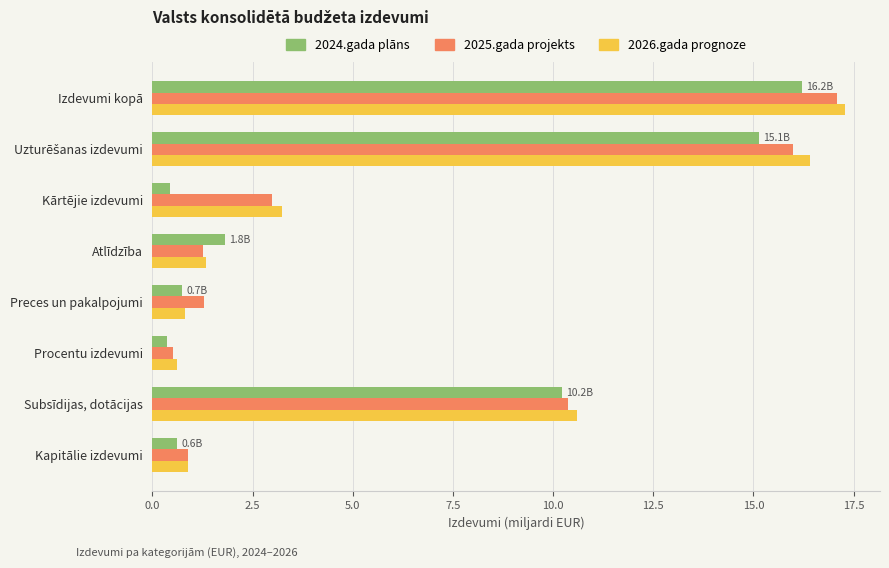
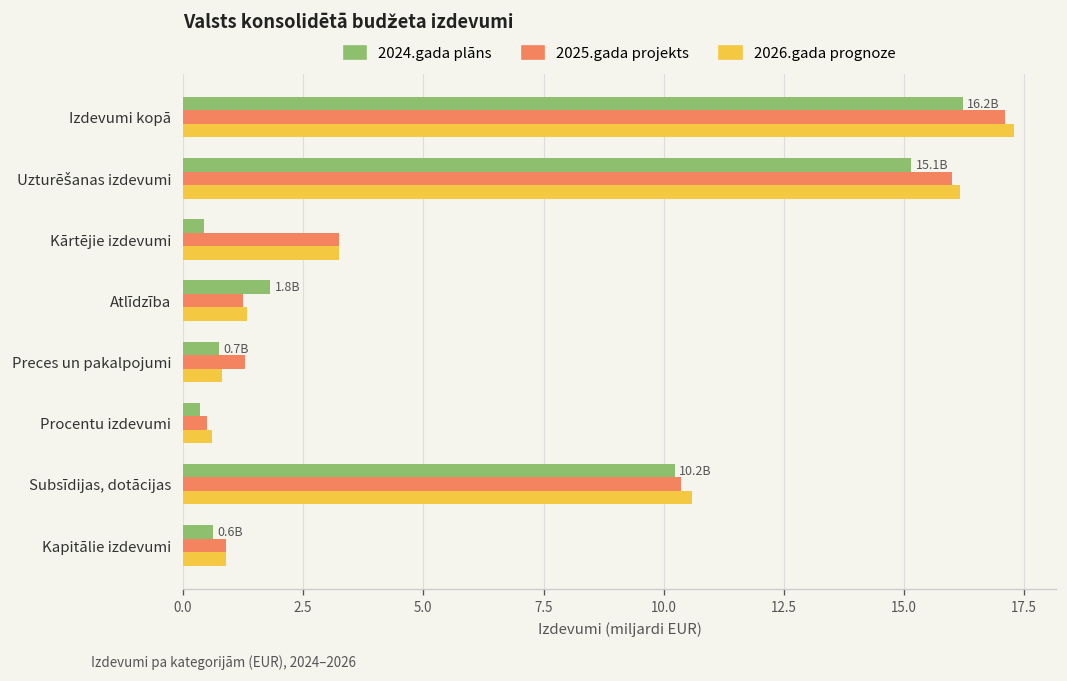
  {
    "2024.gada plāns": {
      "Izdevumi kopā": "16.2B",
      "Uzturēšanas izdevumi": "15.1B",
      "Atlīdzība": "1.8B",
      "Preces un pakalpojumi": "0.7B",
      "Subsīdijas, dotācijas": "10.2B",
      "Kapitālie izdevumi": "0.6B"
    },
    "2025.gada projekts": {
      "Izdevumi kopā": "17.1",
      "Uzturēšanas izdevumi": "16.0",
-     "Kārtējie izdevumi": "3.0",
+     "Kārtējie izdevumi": "3.3",
      "Atlīdzība": "1.3",
      "Preces un pakalpojumi": "1.3",
      "Procentu izdevumi": "0.5",
      "Subsīdijas, dotācijas": "10.4",
      "Kapitālie izdevumi": "0.9"
    },
    "2026.gada prognoze": {
      "Izdevumi kopā": "17.3",
-     "Uzturēšanas izdevumi": "16.4",
+     "Uzturēšanas izdevumi": "16.2",
      "Kārtējie izdevumi": "3.2",
      "Atlīdzība": "1.3",
      "Preces un pakalpojumi": "0.8",
      "Procentu izdevumi": "0.6",
      "Subsīdijas, dotācijas": "10.6",
      "Kapitālie izdevumi": "0.9"
    }
  }
